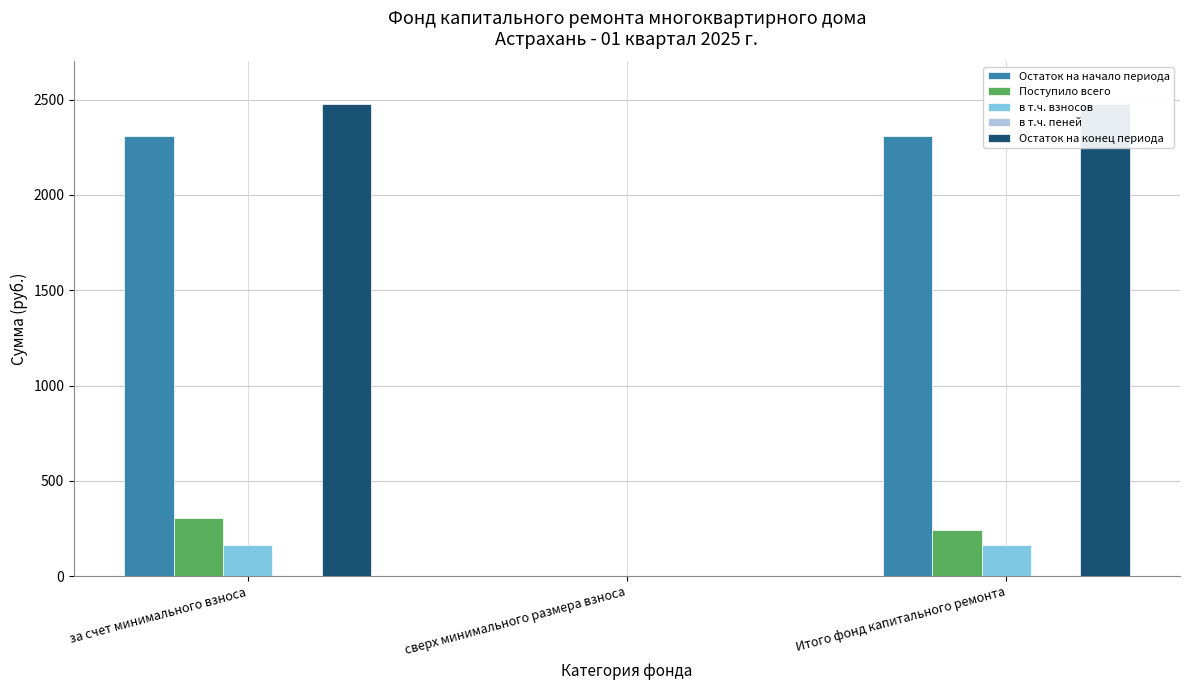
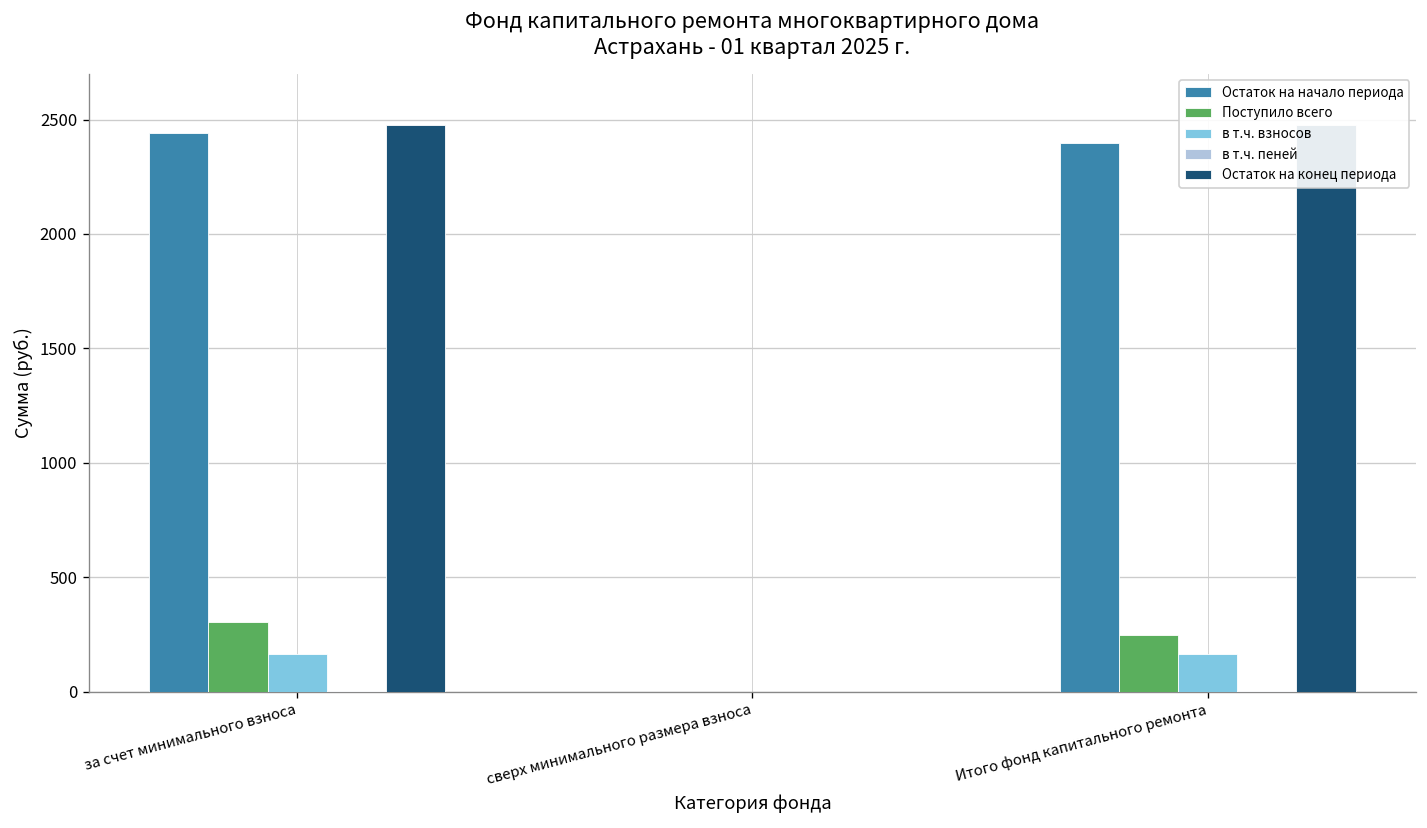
  {
    "Остаток на начало периода": {
-     "за счет минимального взноса": 2310,
+     "за счет минимального взноса": 2440,
      "сверх минимального размера взноса": 0,
-     "Итого фонд капитального ремонта": 2310
+     "Итого фонд капитального ремонта": 2400
    },
    "Поступило всего": {
      "за счет минимального взноса": 300,
      "сверх минимального размера взноса": 0,
      "Итого фонд капитального ремонта": 250
    },
    "Остаток на конец периода": {
      "за счет минимального взноса": 2480,
      "сверх минимального размера взноса": 0
    }
  }
